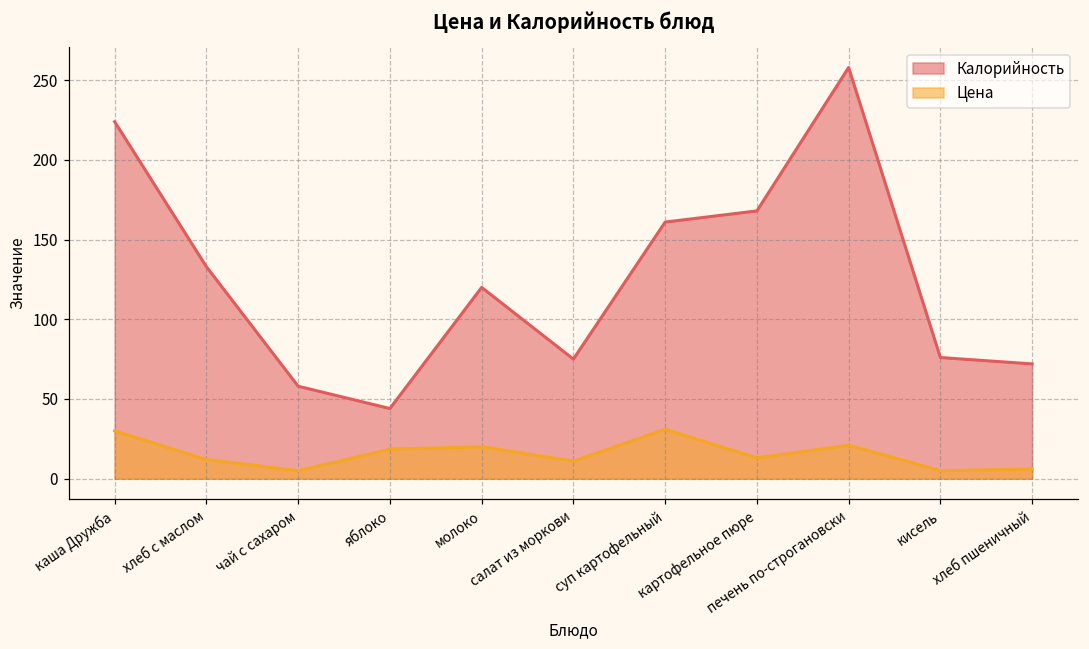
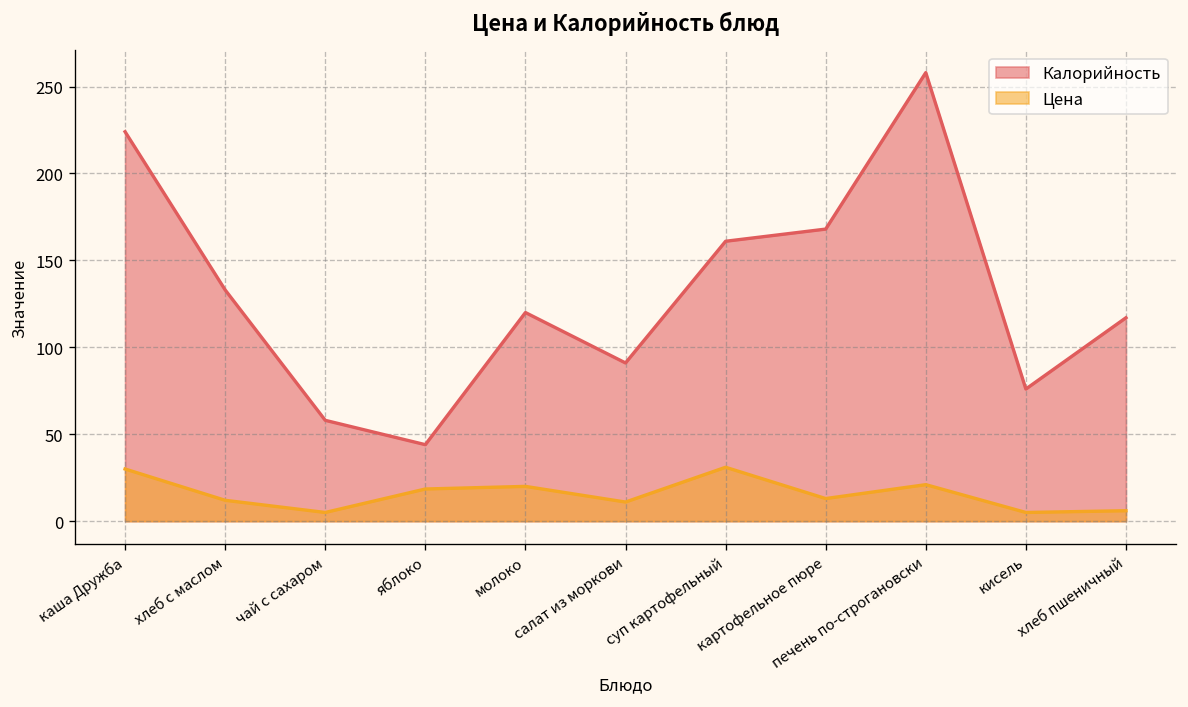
  {
    "Калорийность": {
      "каша Дружба": 224,
      "хлеб с маслом": 133,
      "чай с сахаром": 58,
      "яблоко": 44,
      "молоко": 120,
-     "салат из моркови": 75,
+     "салат из моркови": 91,
      "суп картофельный": 161,
      "картофельное пюре": 168,
      "печень по-строгановски": 258,
      "кисель": 76,
-     "хлеб пшеничный": 72
+     "хлеб пшеничный": 117
    },
    "Цена": {
      "каша Дружба": 30,
      "хлеб с маслом": 12,
      "чай с сахаром": 5,
      "яблоко": 19,
      "молоко": 20,
      "салат из моркови": 11,
      "суп картофельный": 31,
      "картофельное пюре": 13,
      "печень по-строгановски": 21,
      "кисель": 5,
      "хлеб пшеничный": 6
    }
  }
